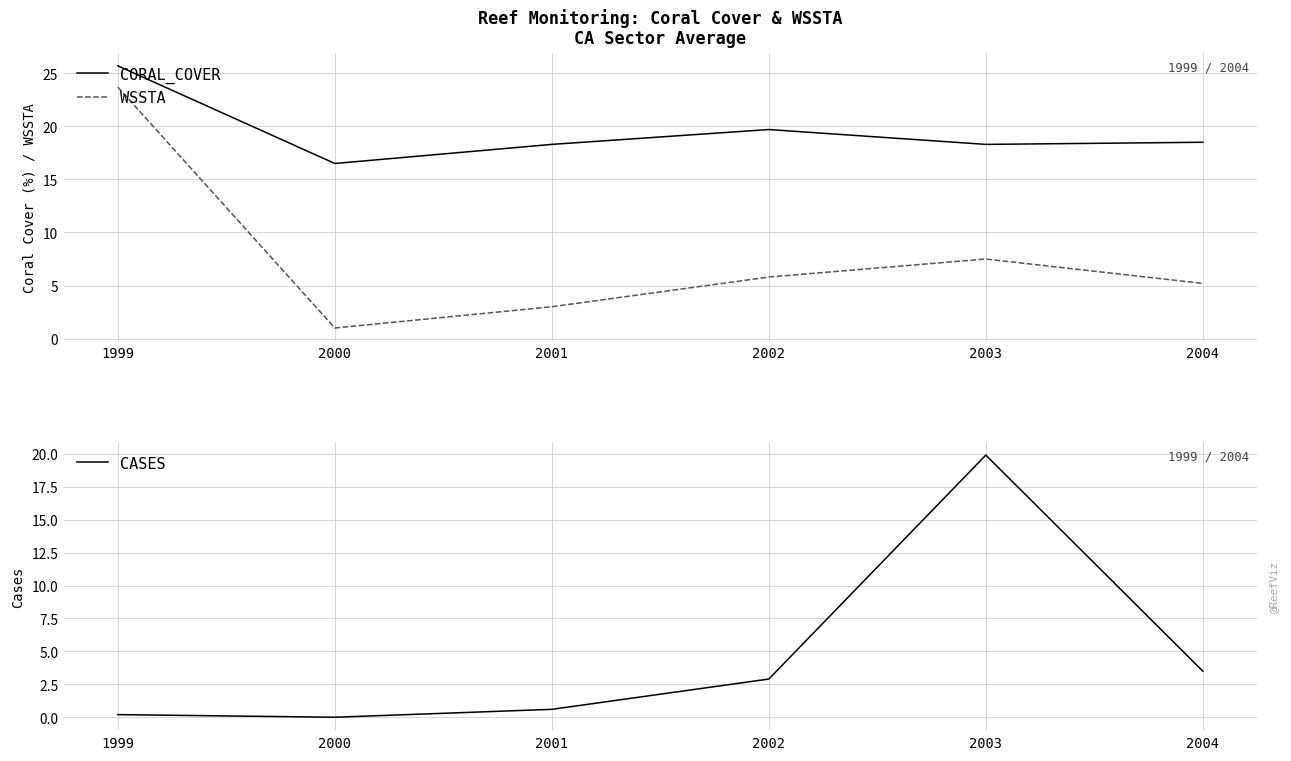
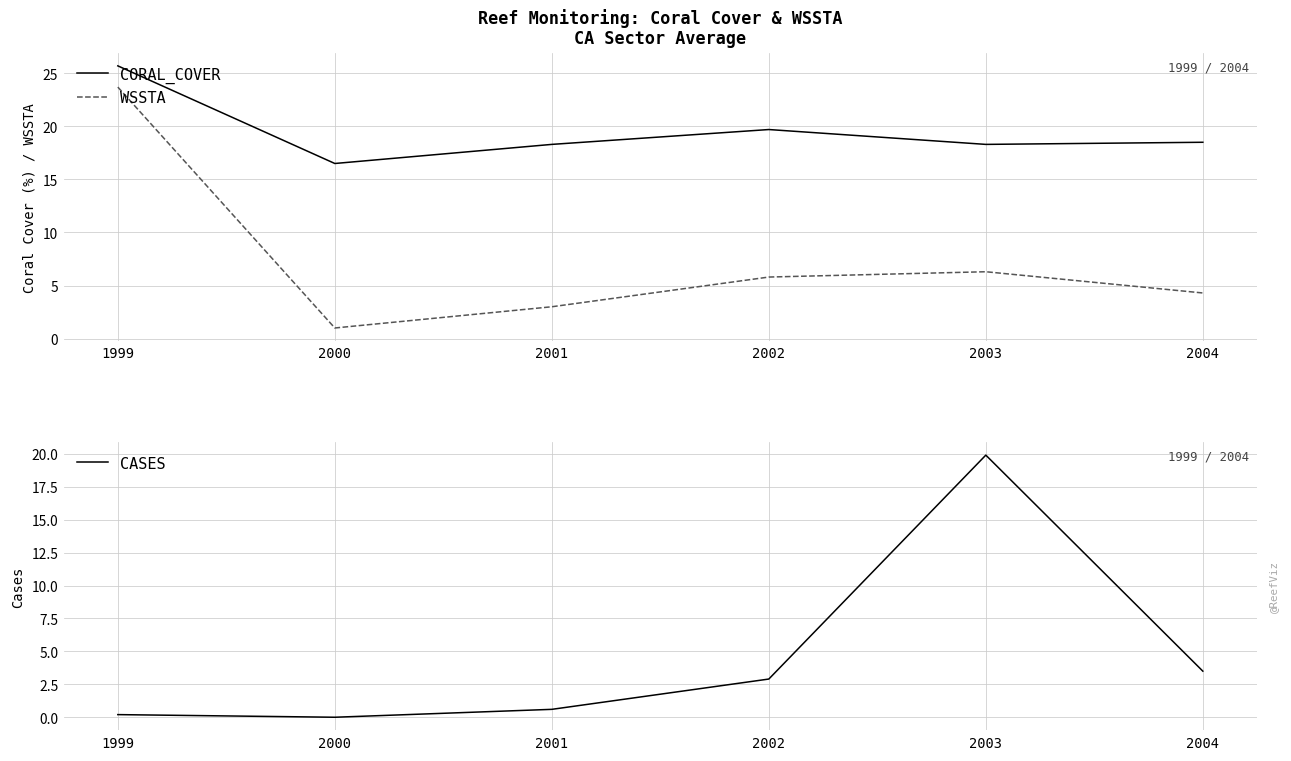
  {
    "Reef Monitoring: Coral Cover & WSSTA CA Sector Average": {
      "CORAL_COVER": {
        "1999": 26,
        "2000": 17,
        "2001": 18,
        "2002": 20,
        "2003": 18,
        "2004": 19
      },
      "WSSTA": {
        "1999": 24,
        "2000": 1,
        "2001": 3,
        "2002": 6,
-       "2003": 8,
-       "2004": 5
+       "2003": 6,
+       "2004": 4
      }
    }
  }
